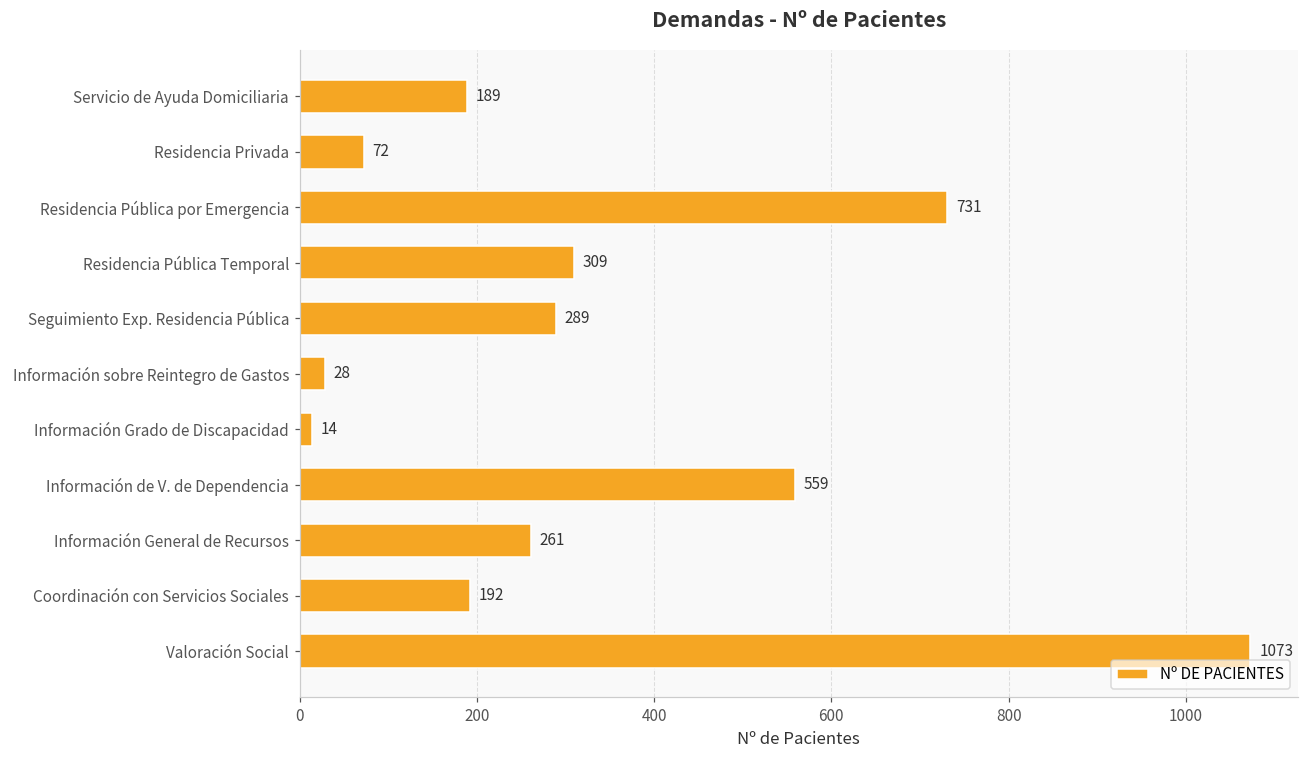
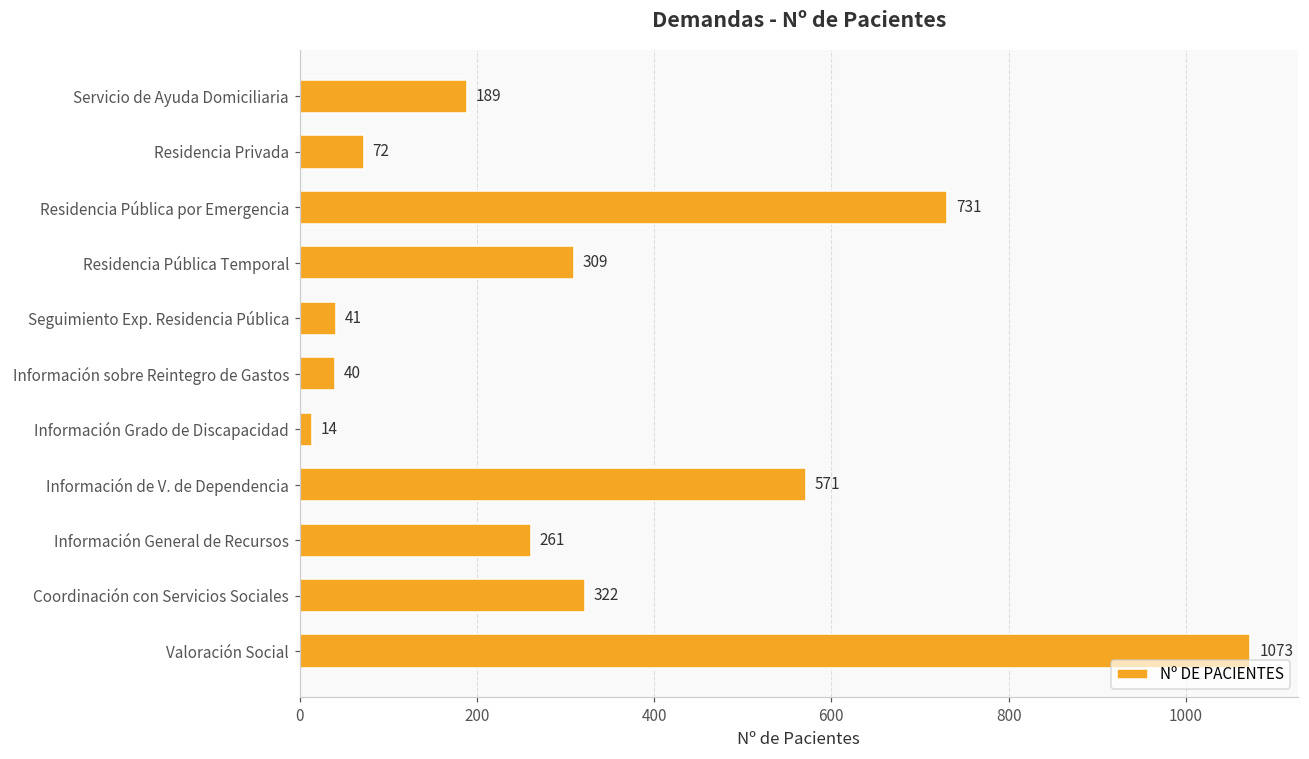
  {
    "Servicio de Ayuda Domiciliaria": 189,
    "Residencia Privada": 72,
    "Residencia Pública por Emergencia": 731,
    "Residencia Pública Temporal": 309,
-   "Seguimiento Exp. Residencia Pública": 289,
-   "Información sobre Reintegro de Gastos": 28,
+   "Seguimiento Exp. Residencia Pública": 41,
+   "Información sobre Reintegro de Gastos": 40,
    "Información Grado de Discapacidad": 14,
-   "Información de V. de Dependencia": 559,
+   "Información de V. de Dependencia": 571,
    "Información General de Recursos": 261,
-   "Coordinación con Servicios Sociales": 192,
+   "Coordinación con Servicios Sociales": 322,
    "Valoración Social": 1073
  }
